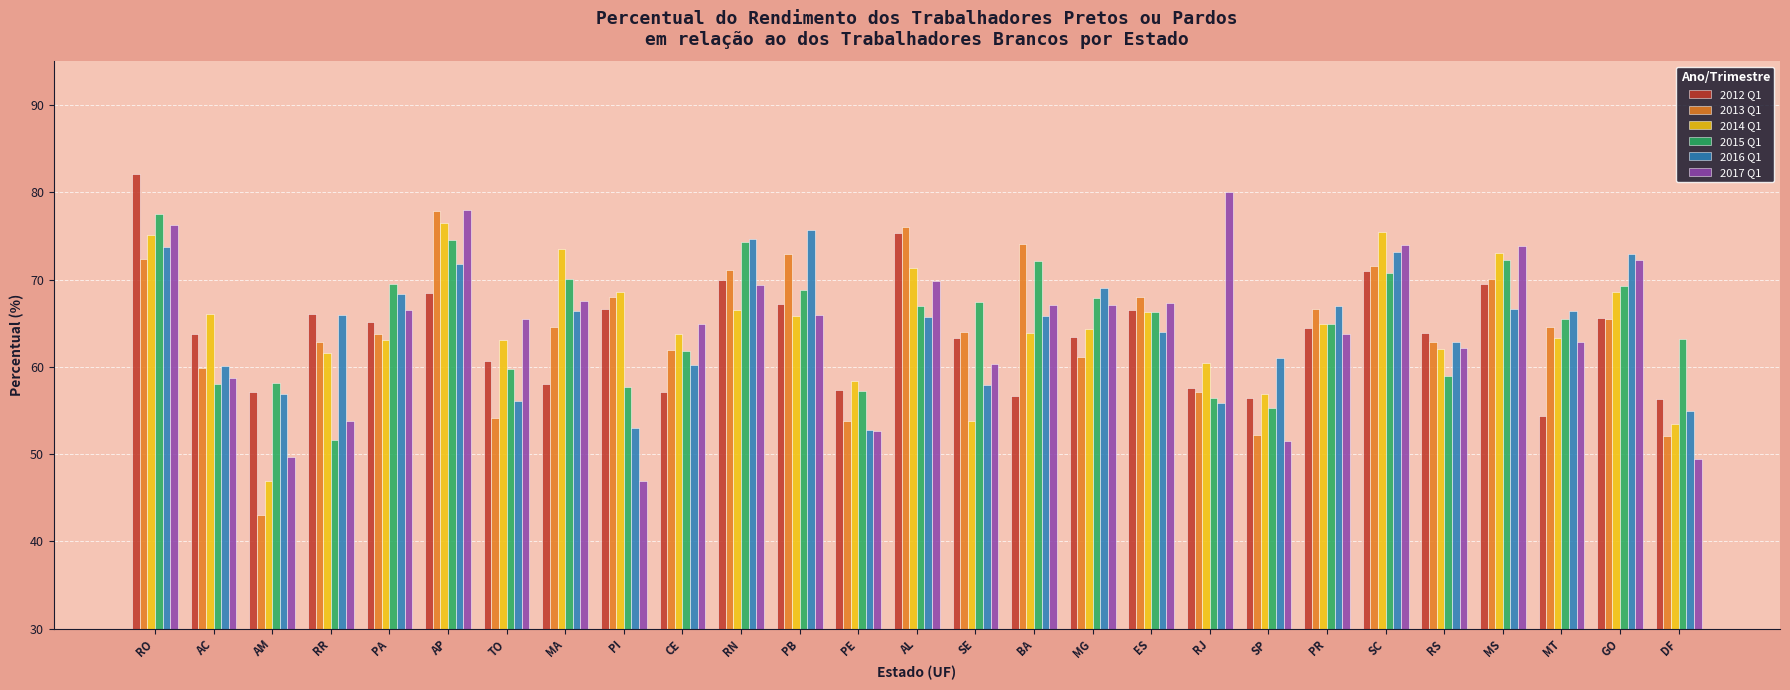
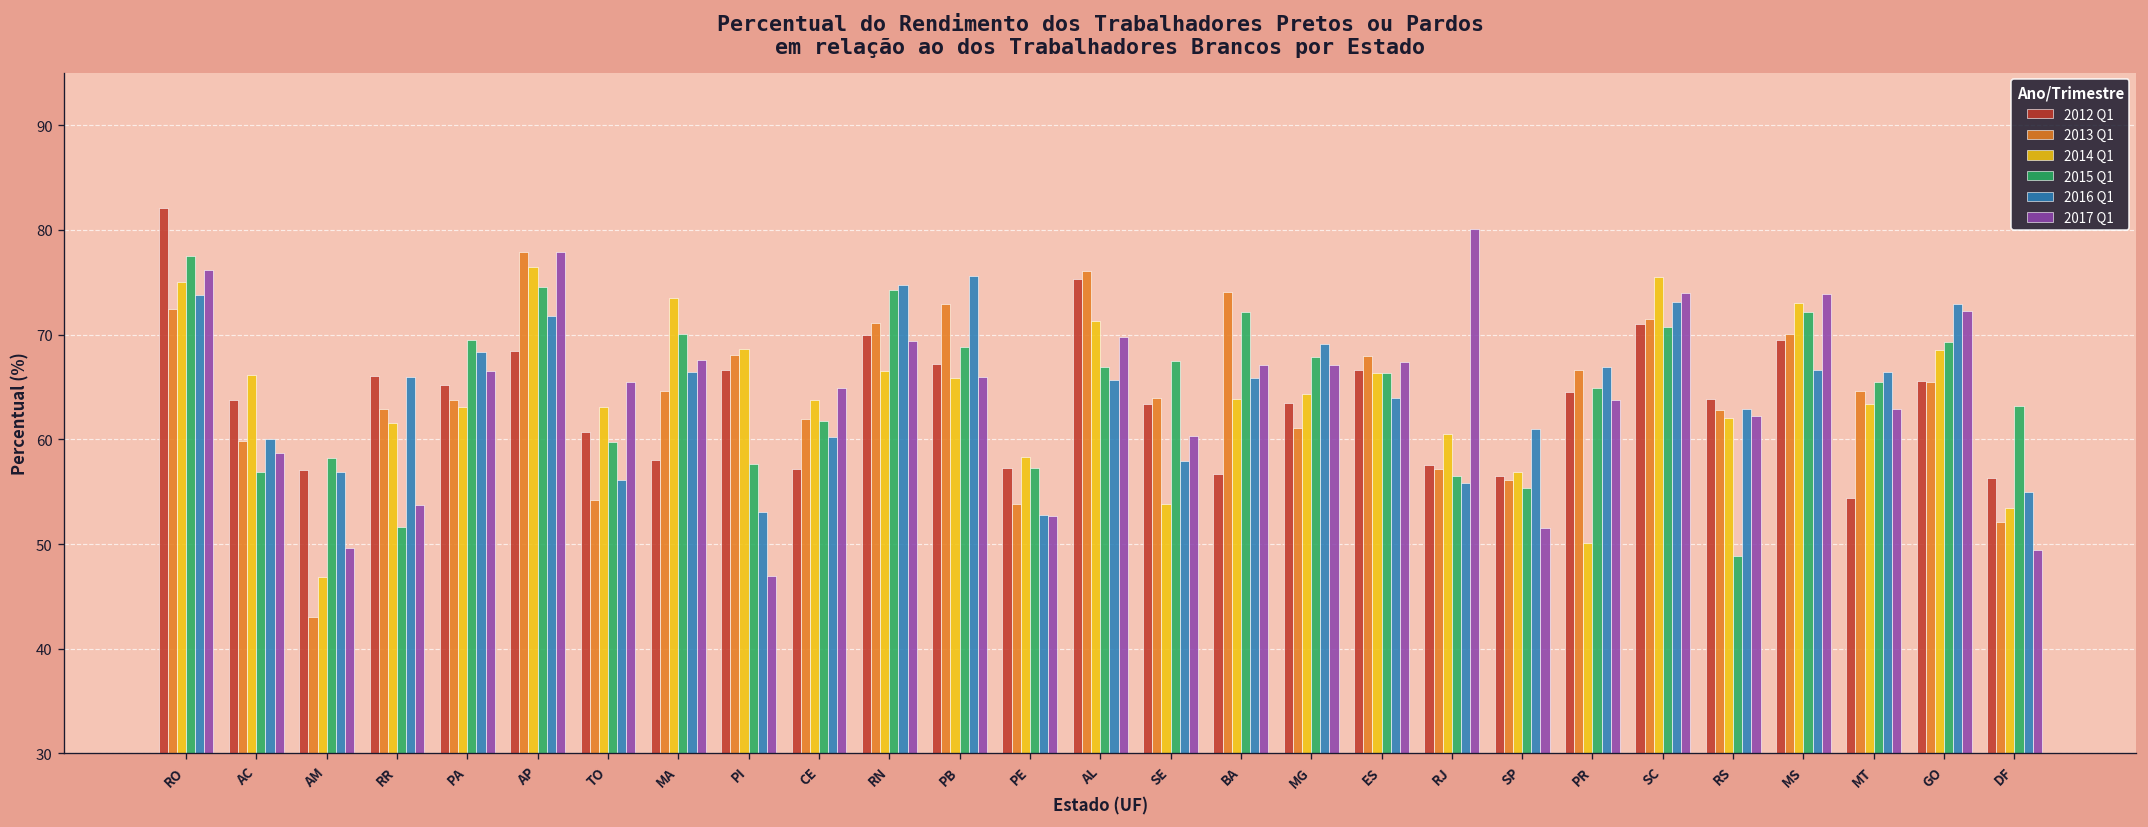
  {
    "2012 Q1": {
      "RO": 82,
      "AC": 64,
      "AM": 57,
      "RR": 66,
      "PA": 65,
      "AP": 68,
      "TO": 61,
      "MA": 58,
      "PI": 67,
      "CE": 57,
      "RN": 70,
      "PB": 67,
      "PE": 57,
      "AL": 75,
      "SE": 63,
      "BA": 57,
      "MG": 63,
      "ES": 67,
      "RJ": 58,
      "SP": 56,
      "PR": 64,
      "SC": 71,
      "RS": 64,
      "MS": 70,
      "MT": 54,
      "GO": 66,
      "DF": 56
    },
    "2013 Q1": {
      "RO": 72,
      "AC": 60,
      "AM": 43,
      "RR": 63,
      "PA": 64,
      "AP": 78,
      "TO": 54,
      "MA": 65,
      "PI": 68,
      "CE": 62,
      "RN": 71,
      "PB": 73,
      "PE": 54,
      "AL": 76,
      "SE": 64,
      "BA": 74,
      "MG": 61,
      "ES": 68,
      "RJ": 57,
-     "SP": 52,
+     "SP": 56,
      "PR": 67,
      "SC": 72,
      "RS": 63,
      "MS": 70,
      "MT": 65,
      "GO": 65,
      "DF": 52
    },
    "2014 Q1": {
      "RO": 75,
      "AC": 66,
      "AM": 47,
      "RR": 62,
      "PA": 63,
      "AP": 76,
      "TO": 63,
      "MA": 74,
      "PI": 69,
      "CE": 64,
      "RN": 67,
      "PB": 66,
      "PE": 58,
      "AL": 71,
      "SE": 54,
      "BA": 64,
      "MG": 64,
      "ES": 66,
      "RJ": 60,
      "SP": 57,
-     "PR": 65,
+     "PR": 50,
      "SC": 76,
      "RS": 62,
      "MS": 73,
      "MT": 63,
      "GO": 69,
      "DF": 53
    },
    "2015 Q1": {
      "RO": 77,
-     "AC": 58,
+     "AC": 57,
      "AM": 58,
      "RR": 52,
      "PA": 69,
      "AP": 75,
      "TO": 60,
      "MA": 70,
      "PI": 58,
      "CE": 62,
      "RN": 74,
      "PB": 69,
      "PE": 57,
      "AL": 67,
      "SE": 67,
      "BA": 72,
      "MG": 68,
      "ES": 66,
      "RJ": 56,
      "SP": 55,
      "PR": 65,
      "SC": 71,
-     "RS": 59,
+     "RS": 49,
      "MS": 72,
      "MT": 66,
      "GO": 69,
      "DF": 63
    },
    "2016 Q1": {
      "RO": 74,
      "AC": 60,
      "AM": 57,
      "RR": 66,
      "PA": 68,
      "AP": 72,
      "TO": 56,
      "MA": 66,
      "PI": 53,
      "CE": 60,
      "RN": 75,
      "PB": 76,
      "PE": 53,
      "AL": 66,
      "SE": 58,
      "BA": 66,
      "MG": 69,
      "ES": 64,
      "RJ": 56,
      "SP": 61,
      "PR": 67,
      "SC": 73,
      "RS": 63,
      "MS": 67,
      "MT": 66,
      "GO": 73,
      "DF": 55
    },
    "2017 Q1": {
      "RO": 76,
      "AC": 59,
      "AM": 50,
      "RR": 54,
      "PA": 67,
      "AP": 78,
      "TO": 66,
      "MA": 68,
      "PI": 47,
      "CE": 65,
      "RN": 69,
      "PB": 66,
      "PE": 53,
      "AL": 70,
      "SE": 60,
      "BA": 67,
      "MG": 67,
      "ES": 67,
      "RJ": 80,
      "SP": 52,
      "PR": 64,
      "SC": 74,
      "RS": 62,
      "MS": 74,
      "MT": 63,
      "GO": 72,
      "DF": 49
    }
  }
